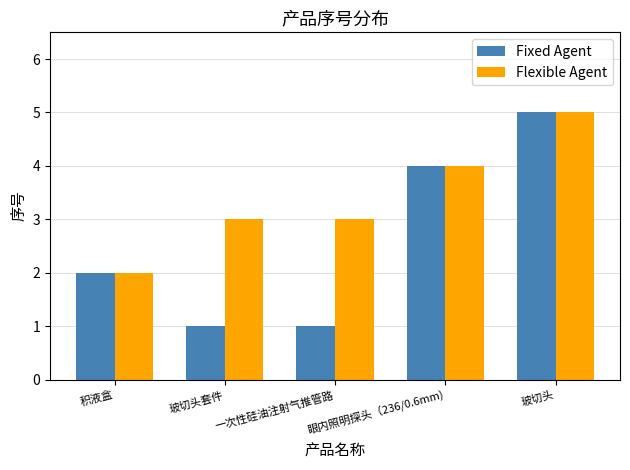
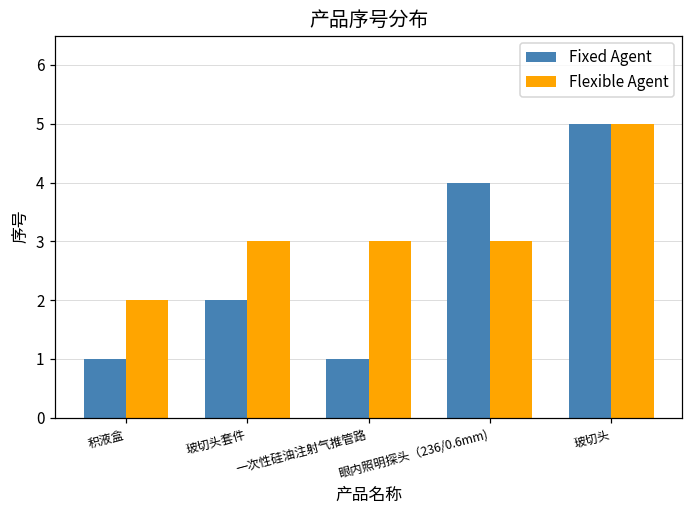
  {
    "Fixed Agent": {
-     "积液盒": 2,
-     "玻切头套件": 1,
+     "积液盒": 1,
+     "玻切头套件": 2,
      "一次性硅油注射气推管路": 1,
      "眼内照明探头（236/0.6mm)": 4,
      "玻切头": 5
    },
    "Flexible Agent": {
      "积液盒": 2,
      "玻切头套件": 3,
      "一次性硅油注射气推管路": 3,
-     "眼内照明探头（236/0.6mm)": 4,
+     "眼内照明探头（236/0.6mm)": 3,
      "玻切头": 5
    }
  }
